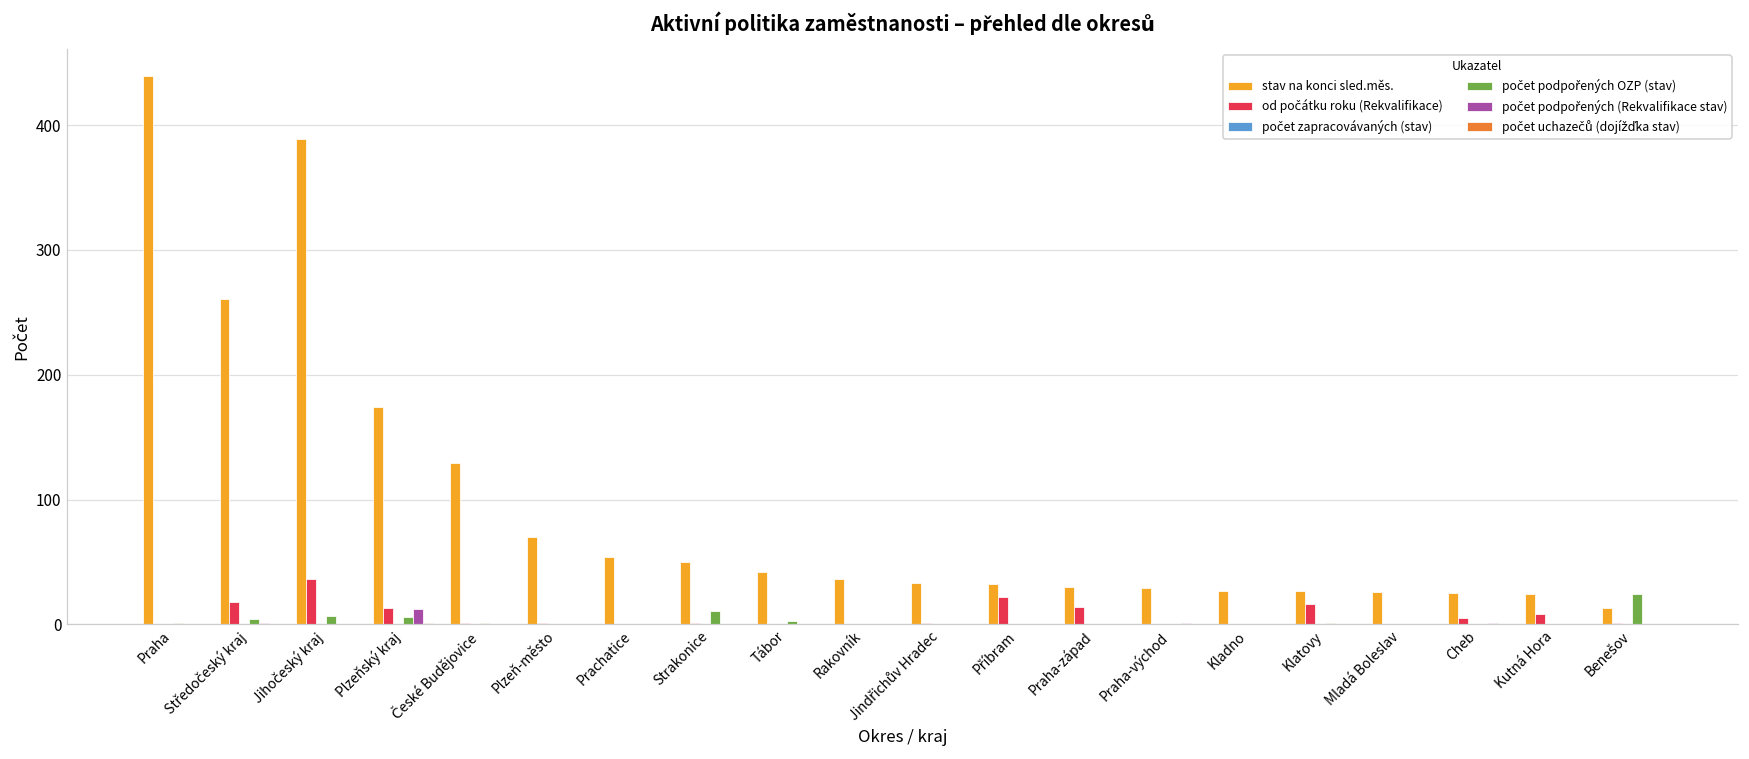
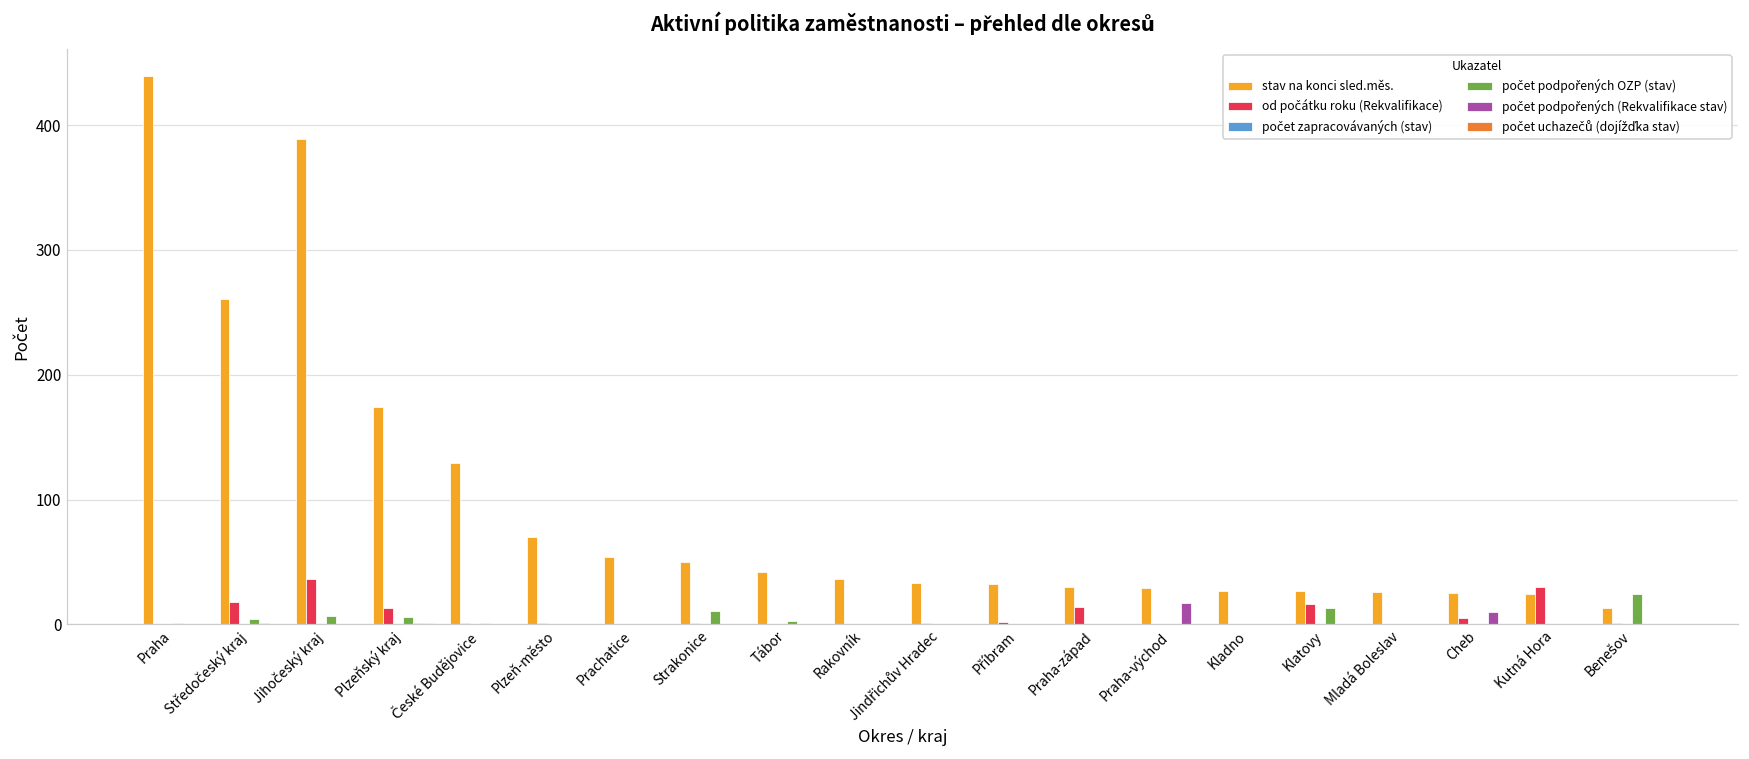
  {
    "od počátku roku (Rekvalifikace)": {
      "Praha": 0,
      "Středočeský kraj": 18,
      "Jihočeský kraj": 36,
      "Plzeňský kraj": 13,
      "Prachatice": 0,
      "Tábor": 0,
      "Rakovník": 0,
-     "Příbram": 22,
+     "Příbram": 2,
      "Praha-západ": 14,
      "Praha-východ": 0,
      "Kladno": 0,
      "Klatovy": 16,
      "Mladá Boleslav": 0,
      "Cheb": 5,
-     "Kutná Hora": 8
+     "Kutná Hora": 30
    },
    "počet zapracovávaných (stav)": {
      "Praha": 0,
      "Středočeský kraj": 0,
      "Jihočeský kraj": 0,
      "Plzeňský kraj": 0,
      "České Budějovice": 0,
      "Plzeň-město": 0,
      "Prachatice": 0,
      "Strakonice": 0,
      "Tábor": 0,
      "Rakovník": 0,
      "Jindřichův Hradec": 0,
      "Příbram": 0,
      "Praha-západ": 0,
      "Praha-východ": 0,
      "Kladno": 0,
      "Klatovy": 0,
      "Mladá Boleslav": 0,
      "Cheb": 0,
      "Kutná Hora": 0,
      "Benešov": 0
    },
    "počet podpořených OZP (stav)": {
      "Středočeský kraj": 4,
      "Jihočeský kraj": 7,
      "Plzeňský kraj": 6,
      "Plzeň-město": 0,
      "Prachatice": 0,
      "Strakonice": 11,
      "Tábor": 3,
      "Rakovník": 0,
      "Jindřichův Hradec": 0,
      "Příbram": 0,
      "Praha-západ": 0,
      "Praha-východ": 0,
      "Kladno": 0,
-     "Klatovy": 1,
+     "Klatovy": 13,
      "Mladá Boleslav": 0,
      "Cheb": 0,
      "Kutná Hora": 0,
      "Benešov": 24
    },
    "počet podpořených (Rekvalifikace stav)": {
      "Praha": 0,
      "Jihočeský kraj": 0,
-     "Plzeňský kraj": 12,
+     "Plzeňský kraj": 1,
      "České Budějovice": 0,
      "Plzeň-město": 0,
      "Prachatice": 0,
      "Strakonice": 0,
      "Tábor": 0,
      "Rakovník": 0,
      "Jindřichův Hradec": 0,
      "Příbram": 0,
      "Praha-západ": 0,
-     "Praha-východ": 1,
+     "Praha-východ": 17,
      "Kladno": 0,
      "Klatovy": 0,
      "Mladá Boleslav": 0,
-     "Cheb": 1,
+     "Cheb": 10,
      "Kutná Hora": 0,
      "Benešov": 0
    }
  }
